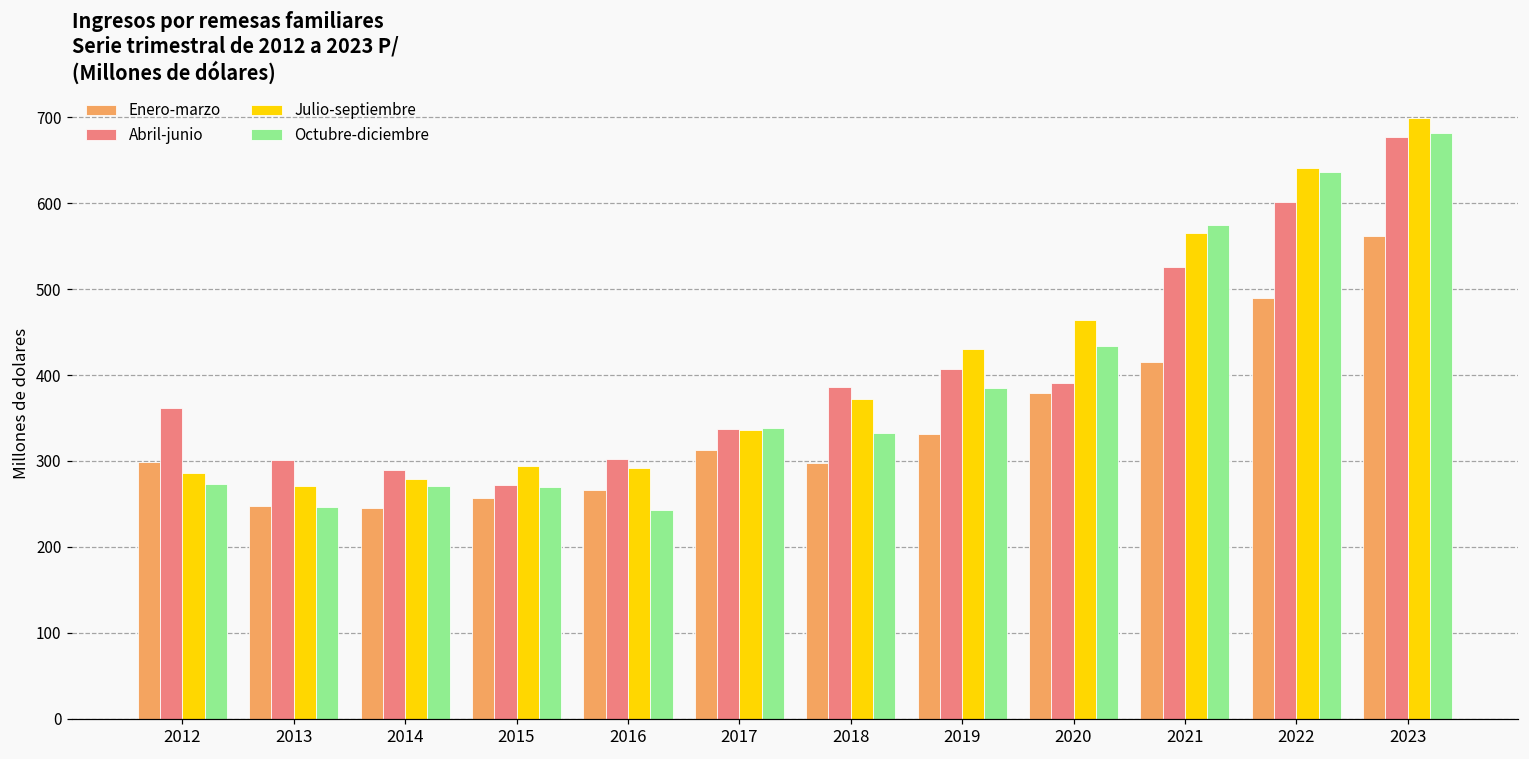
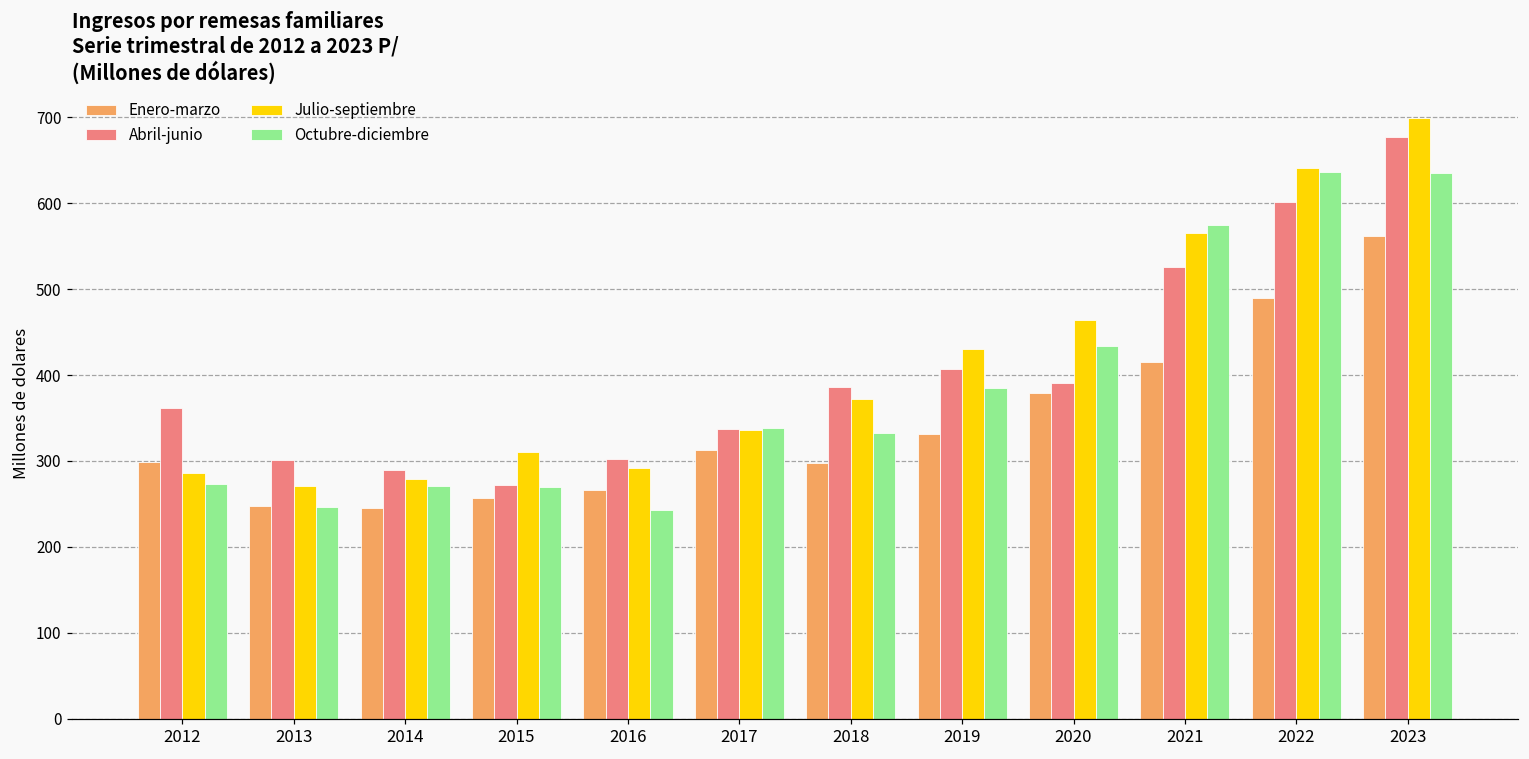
  {
    "Julio-septiembre": {
      "2012": 290,
      "2013": 270,
      "2014": 280,
-     "2015": 290,
+     "2015": 310,
      "2016": 290,
      "2017": 340,
      "2018": 370,
      "2019": 430,
      "2020": 460,
      "2021": 560,
      "2022": 640,
      "2023": 700
    },
    "Octubre-diciembre": {
      "2012": 270,
      "2013": 250,
      "2014": 270,
      "2015": 270,
      "2016": 240,
      "2017": 340,
      "2018": 330,
      "2019": 380,
      "2020": 430,
      "2021": 570,
      "2022": 640,
-     "2023": 680
+     "2023": 640
    }
  }
